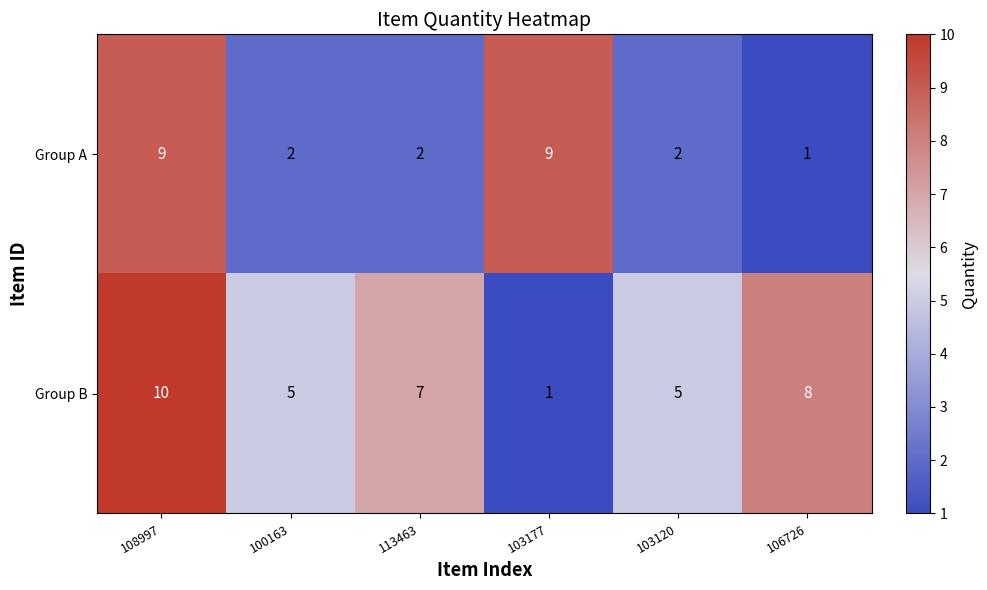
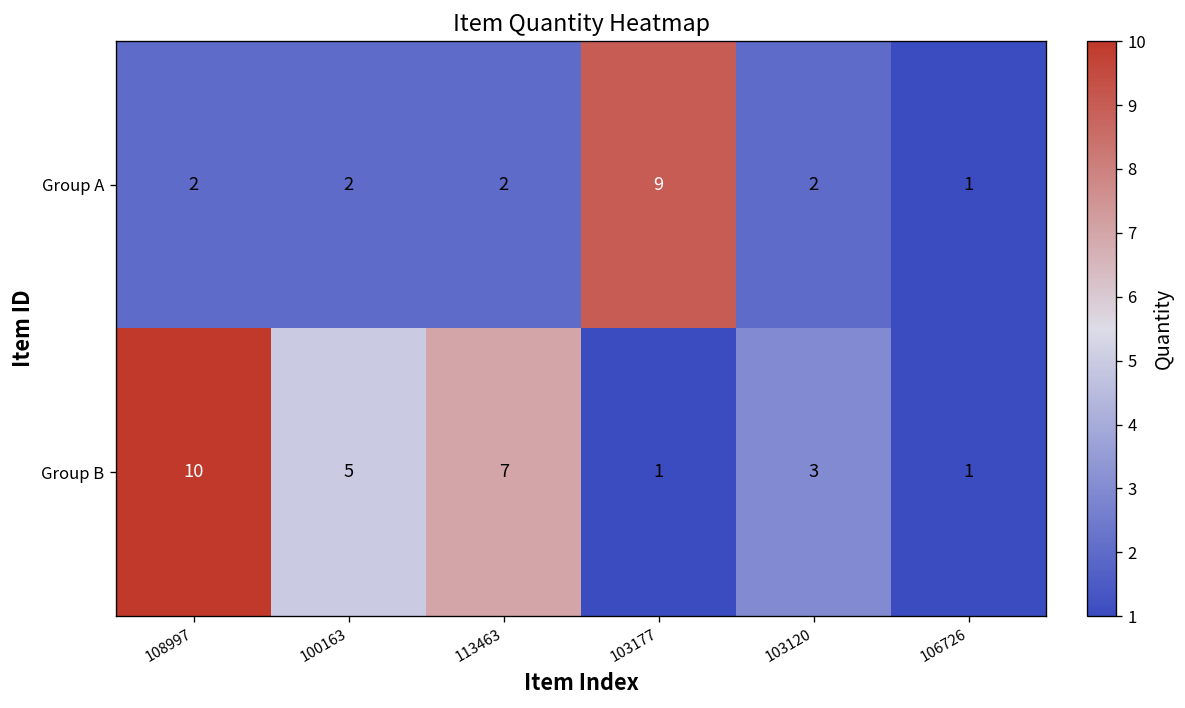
  {
    "Group A": {
-     "108997": 9,
+     "108997": 2,
      "100163": 2,
      "113463": 2,
      "103177": 9,
      "103120": 2,
      "106726": 1
    },
    "Group B": {
      "108997": 10,
      "100163": 5,
      "113463": 7,
      "103177": 1,
-     "103120": 5,
-     "106726": 8
+     "103120": 3,
+     "106726": 1
    }
  }
